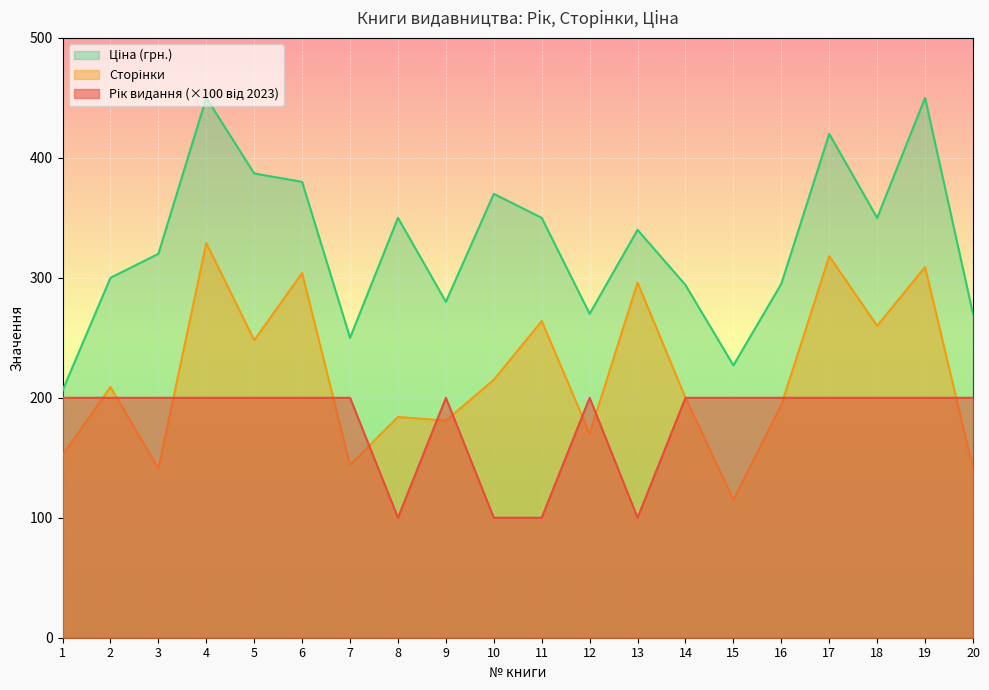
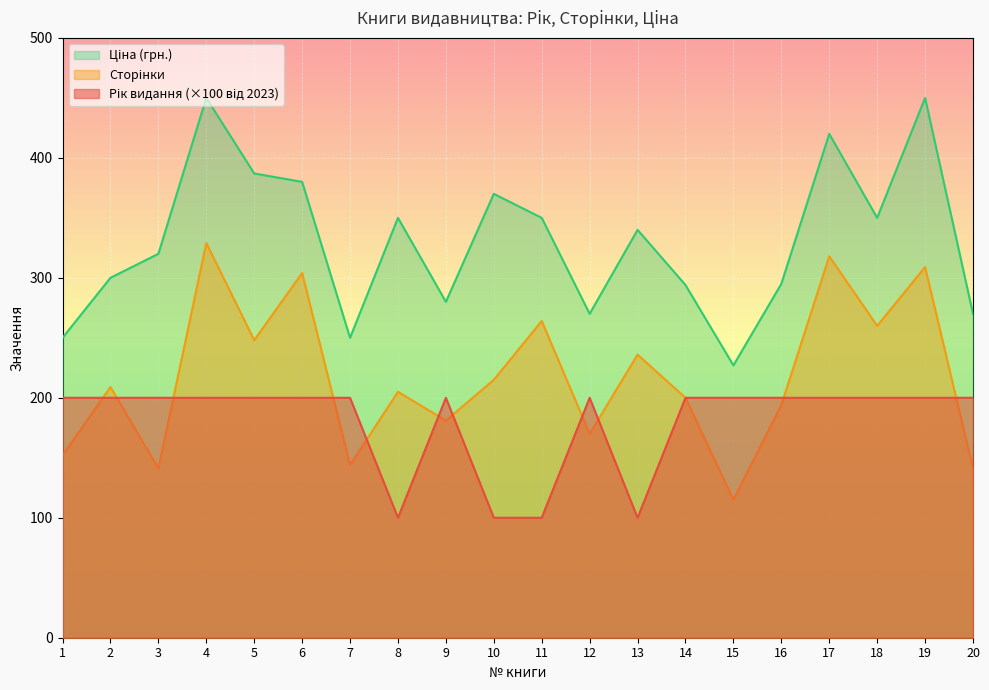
  {
    "Ціна (грн.)": {
-     "1": 206,
+     "1": 250,
      "2": 300,
      "3": 320,
      "5": 387,
      "6": 380,
      "7": 250,
      "8": 350,
      "9": 280,
      "10": 370,
      "11": 350,
      "12": 270,
      "13": 340,
      "14": 294,
      "15": 227,
      "16": 295,
      "17": 420,
      "18": 350,
      "19": 450,
      "20": 270
    },
    "Сторінки": {
      "1": 152,
      "2": 209,
      "3": 141,
      "4": 329,
      "5": 248,
      "6": 304,
      "7": 144,
-     "8": 184,
+     "8": 205,
      "9": 181,
      "10": 215,
      "11": 264,
      "12": 170,
-     "13": 296,
+     "13": 236,
      "15": 115,
      "16": 194,
      "17": 318,
      "18": 260,
      "19": 309,
      "20": 141
    },
    "Рік видання (×100 від 2023)": {
      "1": 200,
      "2": 200,
      "3": 200,
      "4": 200,
      "5": 200,
      "6": 200,
      "7": 200,
      "8": 100,
      "9": 200,
      "10": 100,
      "11": 100,
      "12": 200,
      "13": 100,
      "15": 200,
      "16": 200,
      "17": 200,
      "18": 200,
      "19": 200,
      "20": 200
    }
  }
